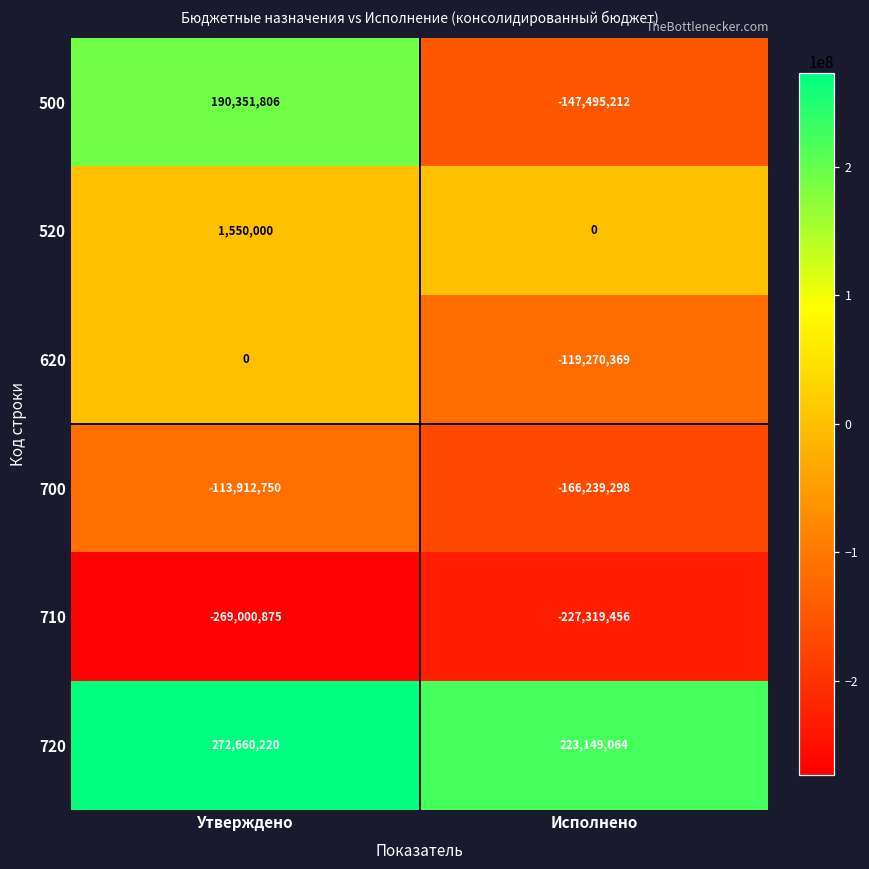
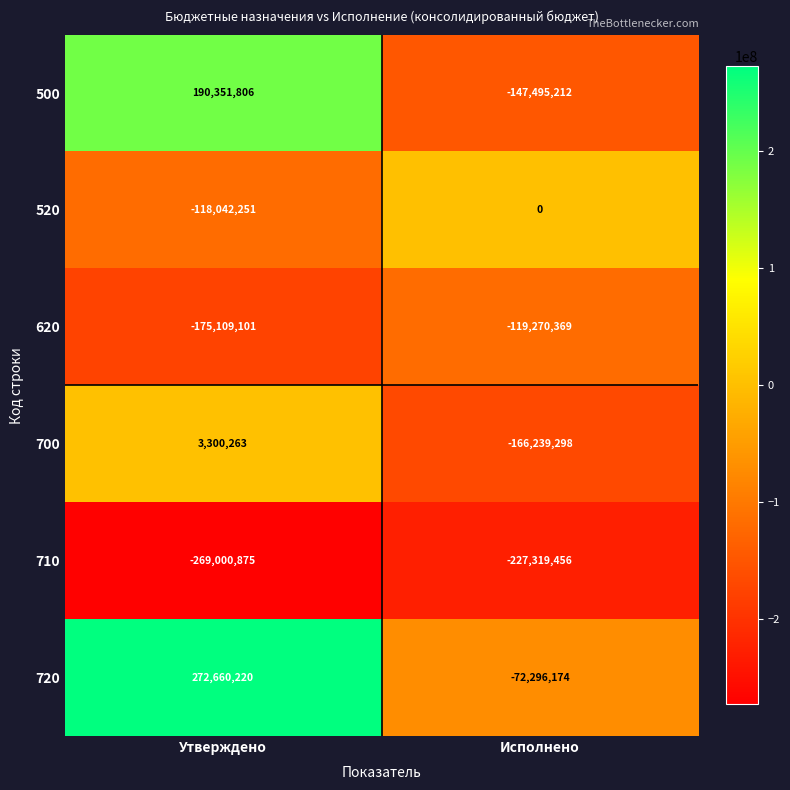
  {
    "500": {
      "Утверждено": "190,351,806",
      "Исполнено": "-147,495,212"
    },
    "520": {
-     "Утверждено": "1,550,000",
+     "Утверждено": "-118,042,251",
      "Исполнено": "0"
    },
    "620": {
-     "Утверждено": "0",
+     "Утверждено": "-175,109,101",
      "Исполнено": "-119,270,369"
    },
    "700": {
-     "Утверждено": "-113,912,750",
+     "Утверждено": "3,300,263",
      "Исполнено": "-166,239,298"
    },
    "710": {
      "Утверждено": "-269,000,875",
      "Исполнено": "-227,319,456"
    },
    "720": {
      "Утверждено": "272,660,220",
-     "Исполнено": "223,149,064"
+     "Исполнено": "-72,296,174"
    }
  }
